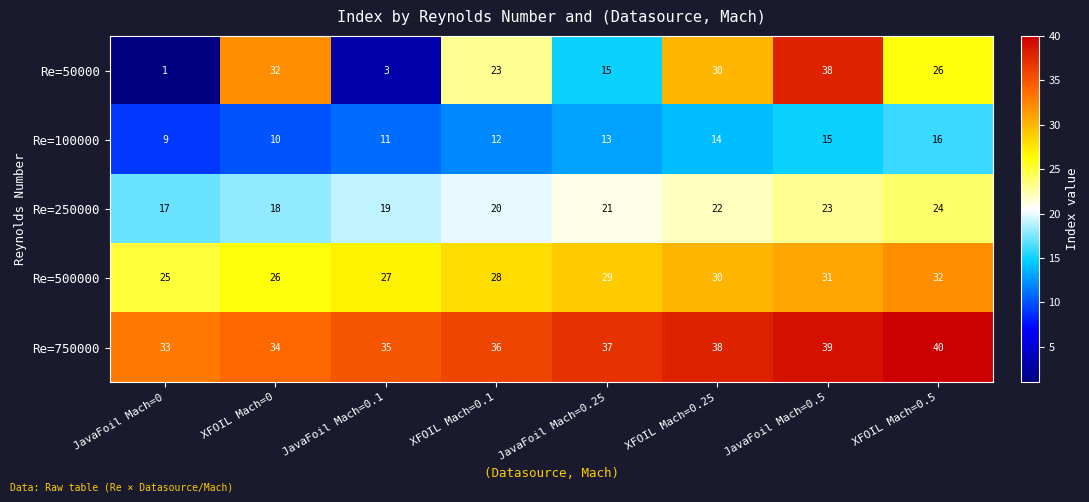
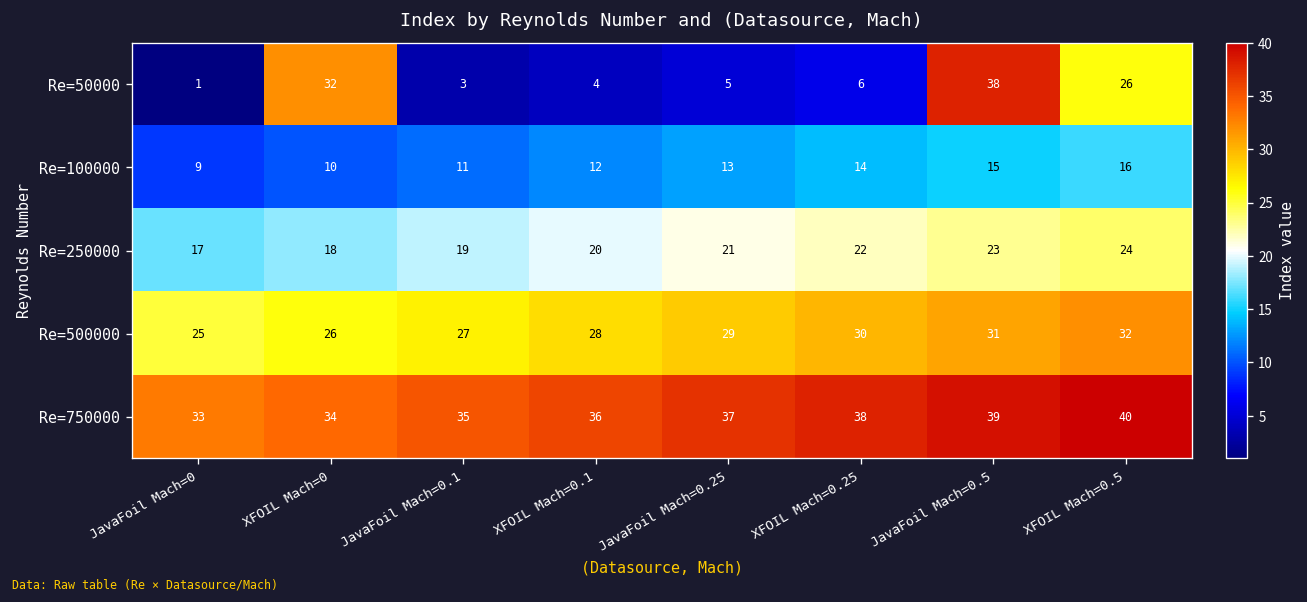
  {
    "Re=50000": {
      "JavaFoil Mach=0": 1,
      "XFOIL Mach=0": 32,
      "JavaFoil Mach=0.1": 3,
-     "XFOIL Mach=0.1": 23,
-     "JavaFoil Mach=0.25": 15,
-     "XFOIL Mach=0.25": 30,
+     "XFOIL Mach=0.1": 4,
+     "JavaFoil Mach=0.25": 5,
+     "XFOIL Mach=0.25": 6,
      "JavaFoil Mach=0.5": 38,
      "XFOIL Mach=0.5": 26
    },
    "Re=100000": {
      "JavaFoil Mach=0": 9,
      "XFOIL Mach=0": 10,
      "JavaFoil Mach=0.1": 11,
      "XFOIL Mach=0.1": 12,
      "JavaFoil Mach=0.25": 13,
      "XFOIL Mach=0.25": 14,
      "JavaFoil Mach=0.5": 15,
      "XFOIL Mach=0.5": 16
    },
    "Re=250000": {
      "JavaFoil Mach=0": 17,
      "XFOIL Mach=0": 18,
      "JavaFoil Mach=0.1": 19,
      "XFOIL Mach=0.1": 20,
      "JavaFoil Mach=0.25": 21,
      "XFOIL Mach=0.25": 22,
      "JavaFoil Mach=0.5": 23,
      "XFOIL Mach=0.5": 24
    },
    "Re=500000": {
      "JavaFoil Mach=0": 25,
      "XFOIL Mach=0": 26,
      "JavaFoil Mach=0.1": 27,
      "XFOIL Mach=0.1": 28,
      "JavaFoil Mach=0.25": 29,
      "XFOIL Mach=0.25": 30,
      "JavaFoil Mach=0.5": 31,
      "XFOIL Mach=0.5": 32
    },
    "Re=750000": {
      "JavaFoil Mach=0": 33,
      "XFOIL Mach=0": 34,
      "JavaFoil Mach=0.1": 35,
      "XFOIL Mach=0.1": 36,
      "JavaFoil Mach=0.25": 37,
      "XFOIL Mach=0.25": 38,
      "JavaFoil Mach=0.5": 39,
      "XFOIL Mach=0.5": 40
    }
  }
